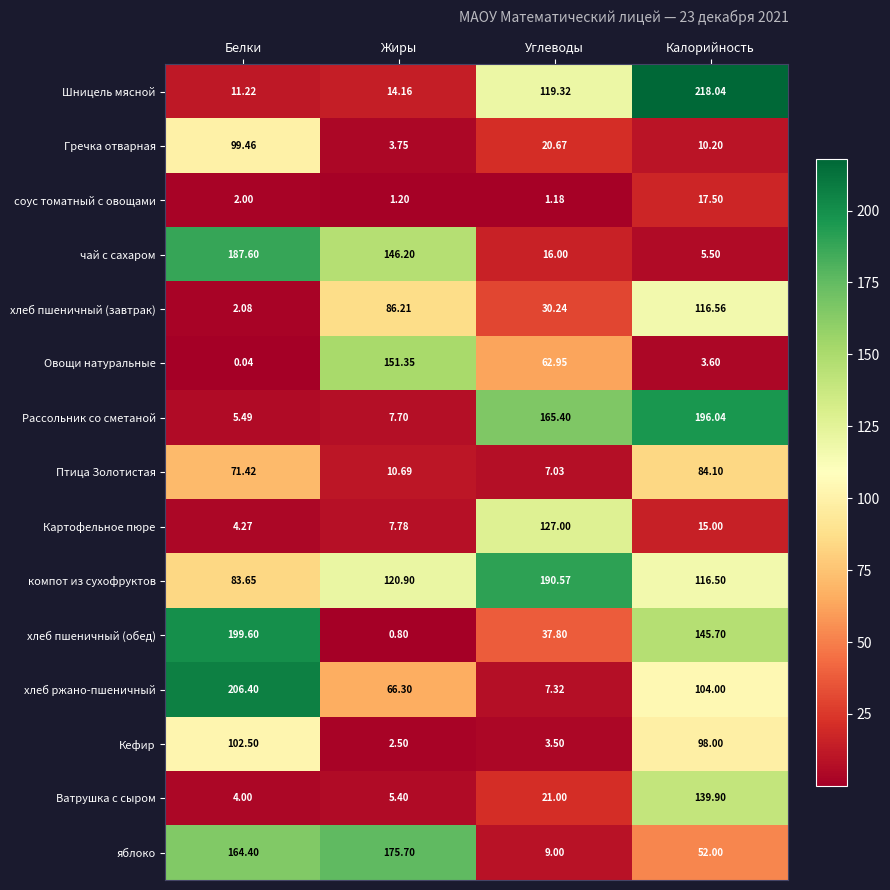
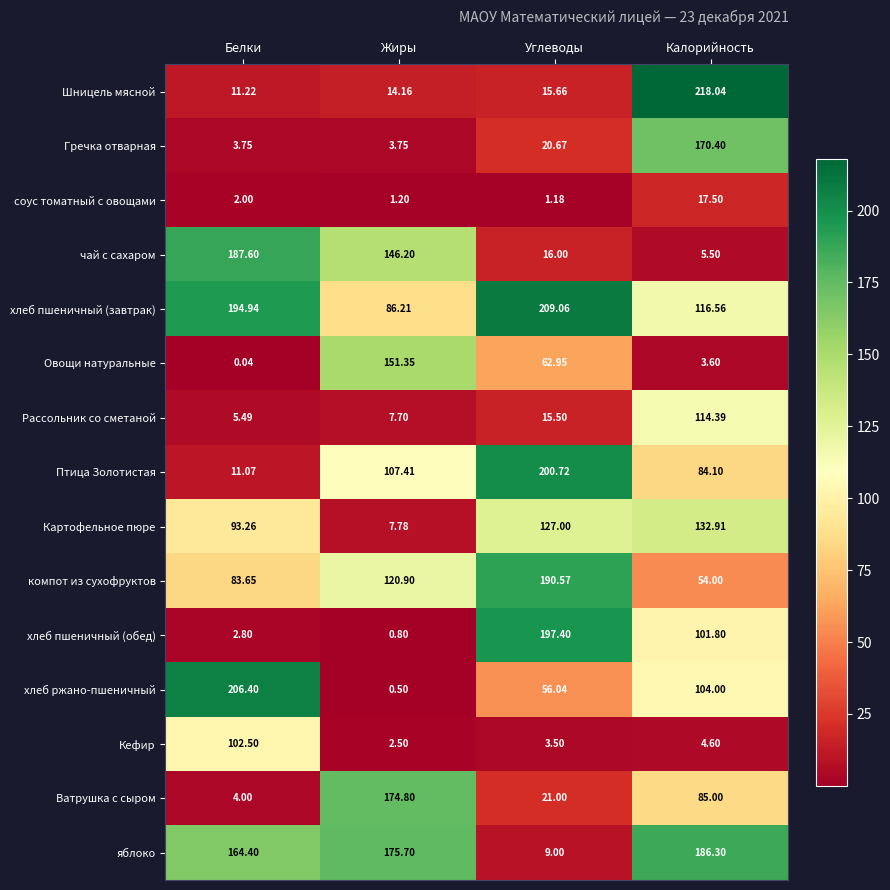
  {
    "Шницель мясной": {
      "Белки": 11.22,
      "Жиры": 14.16,
-     "Углеводы": 119.32,
+     "Углеводы": 15.66,
      "Калорийность": 218.04
    },
    "Гречка отварная": {
-     "Белки": 99.46,
+     "Белки": 3.75,
      "Жиры": 3.75,
      "Углеводы": 20.67,
-     "Калорийность": 10.20
+     "Калорийность": 170.40
    },
    "соус томатный с овощами": {
      "Белки": 2.00,
      "Жиры": 1.20,
      "Углеводы": 1.18,
      "Калорийность": 17.50
    },
    "чай с сахаром": {
      "Белки": 187.60,
      "Жиры": 146.20,
      "Углеводы": 16.00,
      "Калорийность": 5.50
    },
    "хлеб пшеничный (завтрак)": {
-     "Белки": 2.08,
+     "Белки": 194.94,
      "Жиры": 86.21,
-     "Углеводы": 30.24,
+     "Углеводы": 209.06,
      "Калорийность": 116.56
    },
    "Овощи натуральные": {
      "Белки": 0.04,
      "Жиры": 151.35,
      "Углеводы": 62.95,
      "Калорийность": 3.60
    },
    "Рассольник со сметаной": {
      "Белки": 5.49,
      "Жиры": 7.70,
-     "Углеводы": 165.40,
-     "Калорийность": 196.04
+     "Углеводы": 15.50,
+     "Калорийность": 114.39
    },
    "Птица Золотистая": {
-     "Белки": 71.42,
-     "Жиры": 10.69,
-     "Углеводы": 7.03,
+     "Белки": 11.07,
+     "Жиры": 107.41,
+     "Углеводы": 200.72,
      "Калорийность": 84.10
    },
    "Картофельное пюре": {
-     "Белки": 4.27,
+     "Белки": 93.26,
      "Жиры": 7.78,
      "Углеводы": 127.00,
-     "Калорийность": 15.00
+     "Калорийность": 132.91
    },
    "компот из сухофруктов": {
      "Белки": 83.65,
      "Жиры": 120.90,
      "Углеводы": 190.57,
-     "Калорийность": 116.50
+     "Калорийность": 54.00
    },
    "хлеб пшеничный (обед)": {
-     "Белки": 199.60,
+     "Белки": 2.80,
      "Жиры": 0.80,
-     "Углеводы": 37.80,
-     "Калорийность": 145.70
+     "Углеводы": 197.40,
+     "Калорийность": 101.80
    },
    "хлеб ржано-пшеничный": {
      "Белки": 206.40,
-     "Жиры": 66.30,
-     "Углеводы": 7.32,
+     "Жиры": 0.50,
+     "Углеводы": 56.04,
      "Калорийность": 104.00
    },
    "Кефир": {
      "Белки": 102.50,
      "Жиры": 2.50,
      "Углеводы": 3.50,
-     "Калорийность": 98.00
+     "Калорийность": 4.60
    },
    "Ватрушка с сыром": {
      "Белки": 4.00,
-     "Жиры": 5.40,
+     "Жиры": 174.80,
      "Углеводы": 21.00,
-     "Калорийность": 139.90
+     "Калорийность": 85.00
    },
    "яблоко": {
      "Белки": 164.40,
      "Жиры": 175.70,
      "Углеводы": 9.00,
-     "Калорийность": 52.00
+     "Калорийность": 186.30
    }
  }
